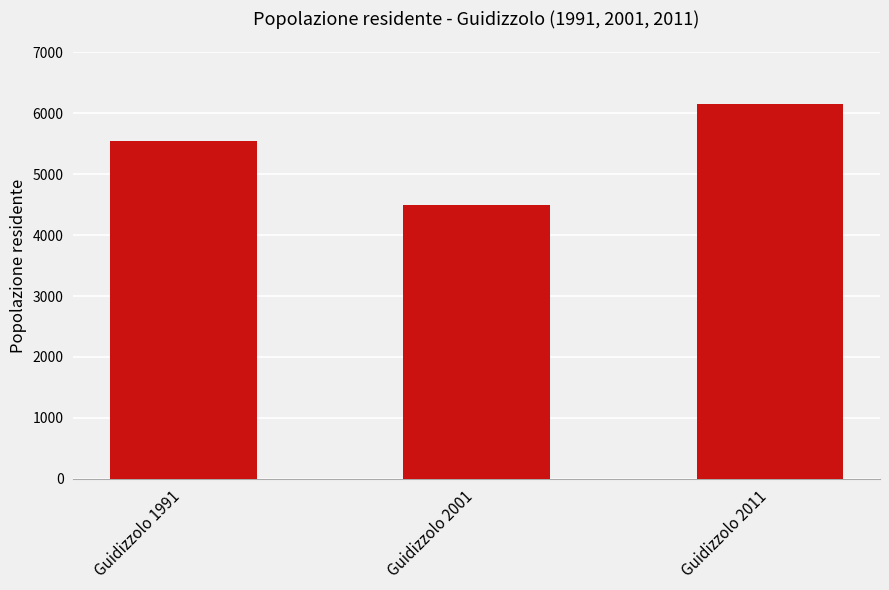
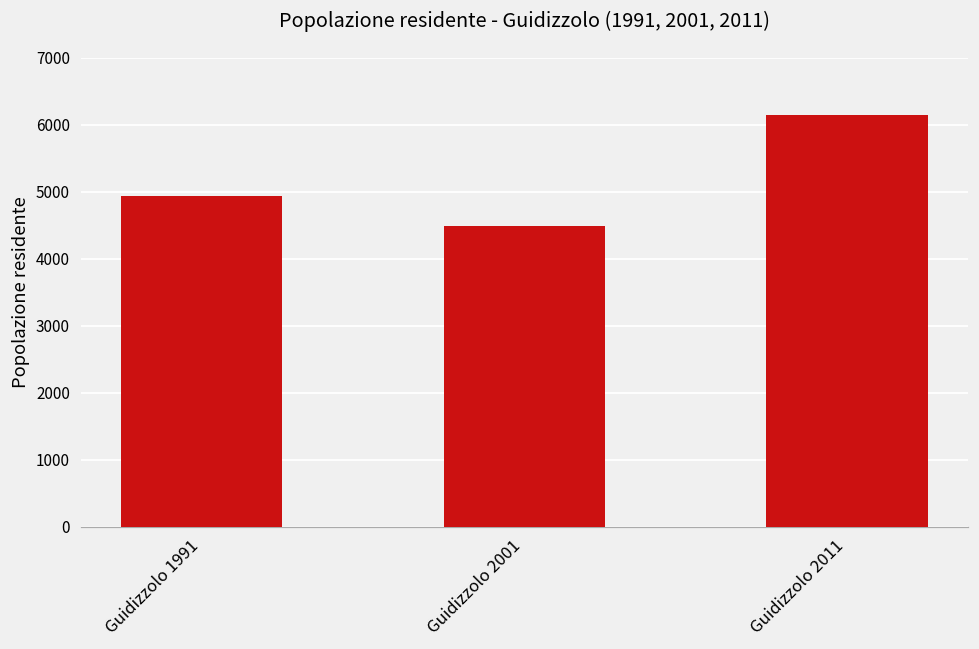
  {
-   "Guidizzolo 1991": 5500,
+   "Guidizzolo 1991": 4900,
    "Guidizzolo 2001": 4500,
    "Guidizzolo 2011": 6100
  }
